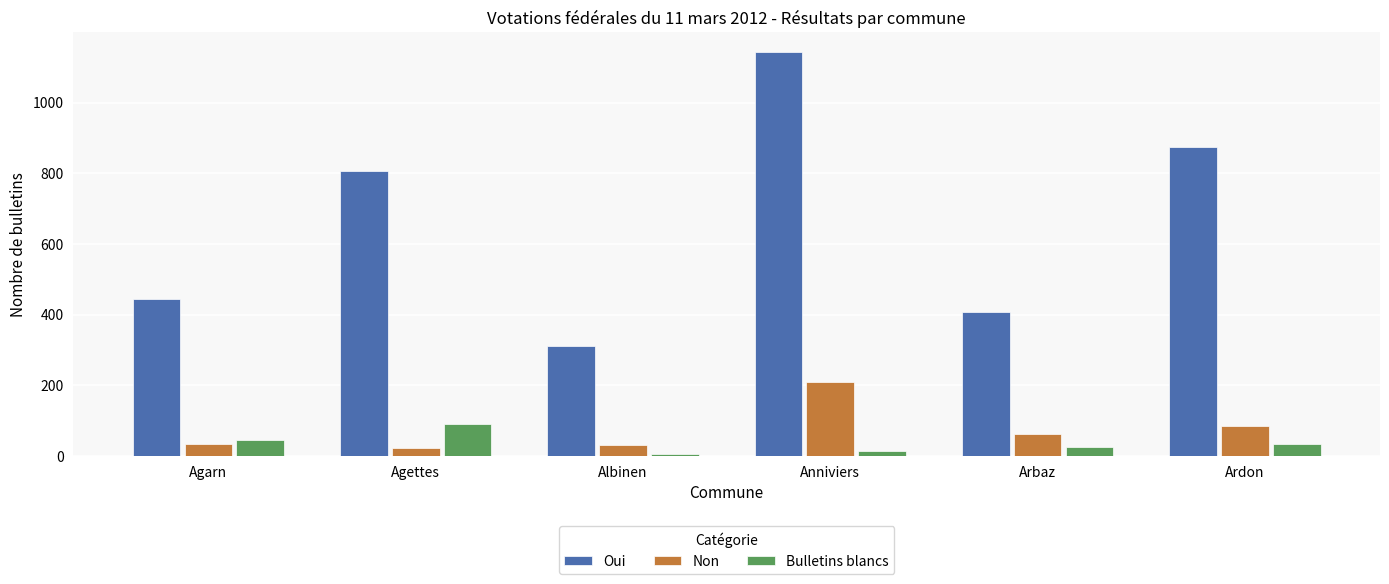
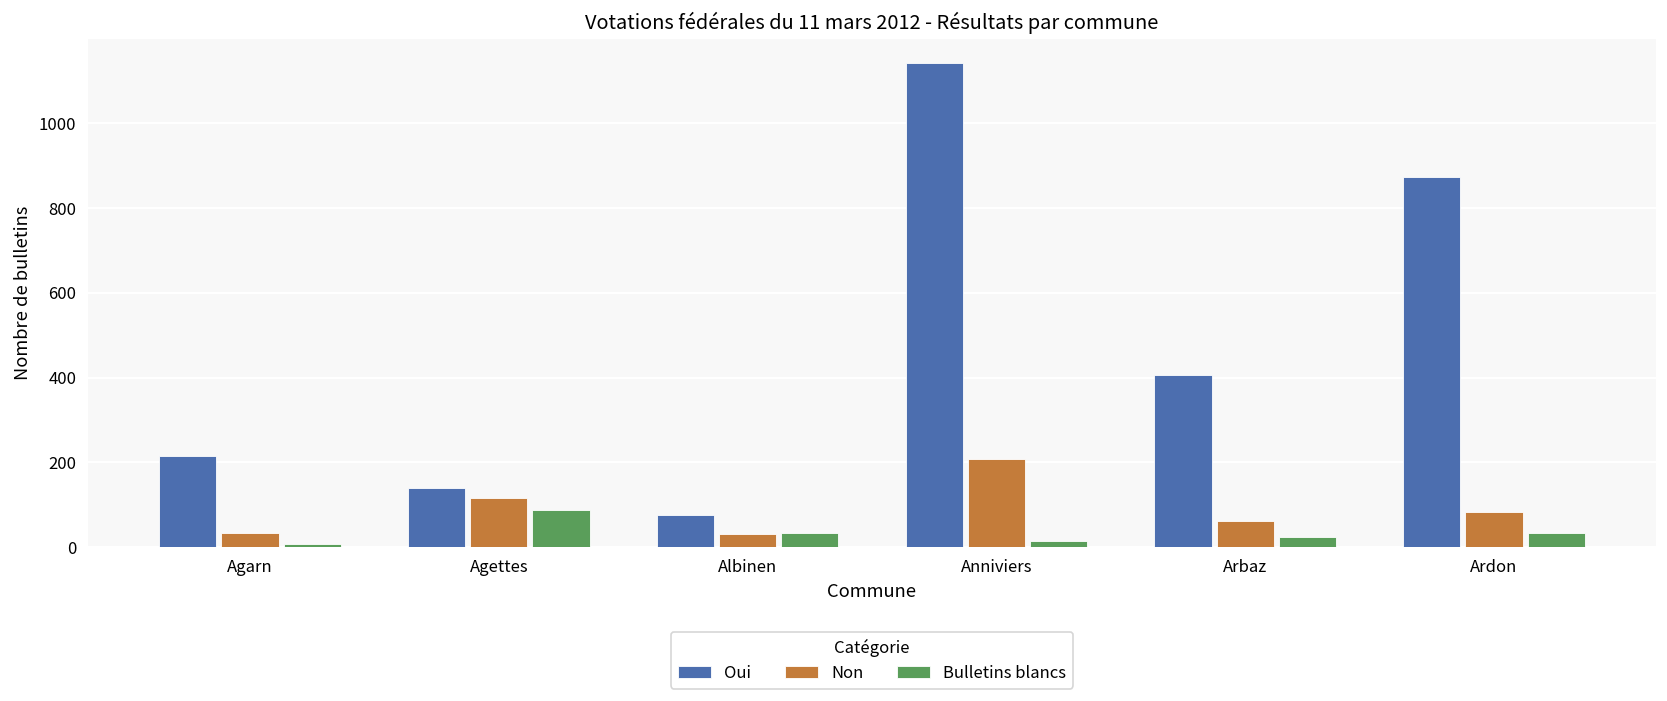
  {
    "Oui": {
-     "Agarn": 440,
-     "Agettes": 810,
-     "Albinen": 310,
+     "Agarn": 220,
+     "Agettes": 140,
+     "Albinen": 80,
      "Anniviers": 1140,
      "Arbaz": 410,
      "Ardon": 870
    },
    "Non": {
      "Agarn": 30,
-     "Agettes": 20,
+     "Agettes": 120,
      "Albinen": 30,
      "Anniviers": 210,
      "Arbaz": 60,
      "Ardon": 80
    },
    "Bulletins blancs": {
-     "Agarn": 50,
+     "Agarn": 10,
      "Agettes": 90,
-     "Albinen": 10,
+     "Albinen": 30,
      "Anniviers": 20,
      "Arbaz": 30,
      "Ardon": 30
    }
  }
